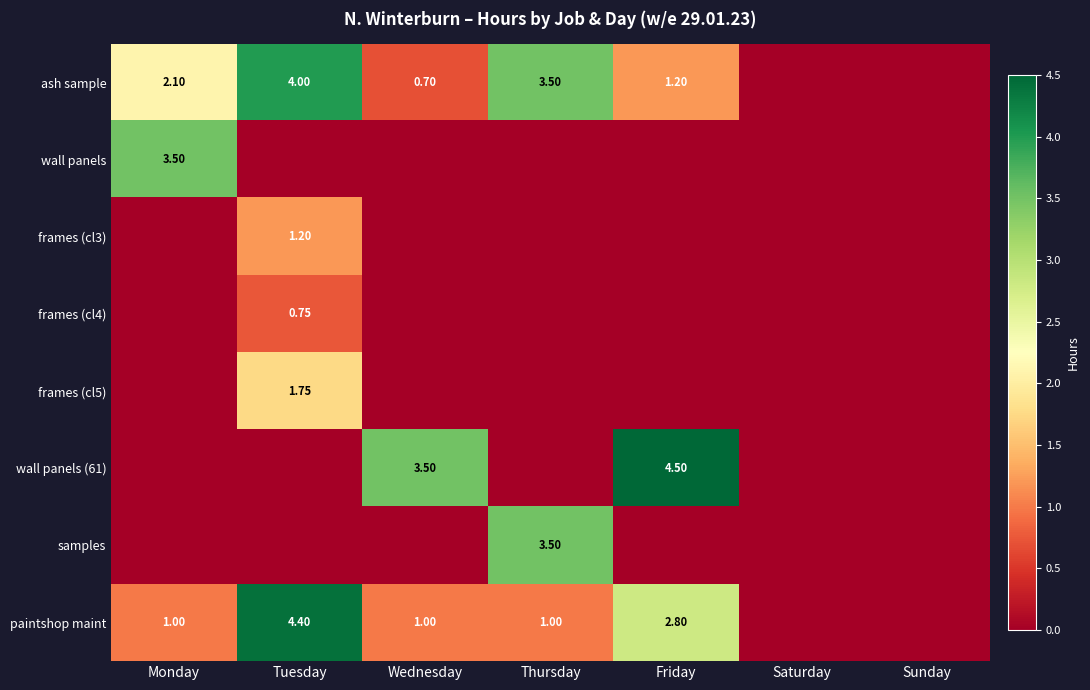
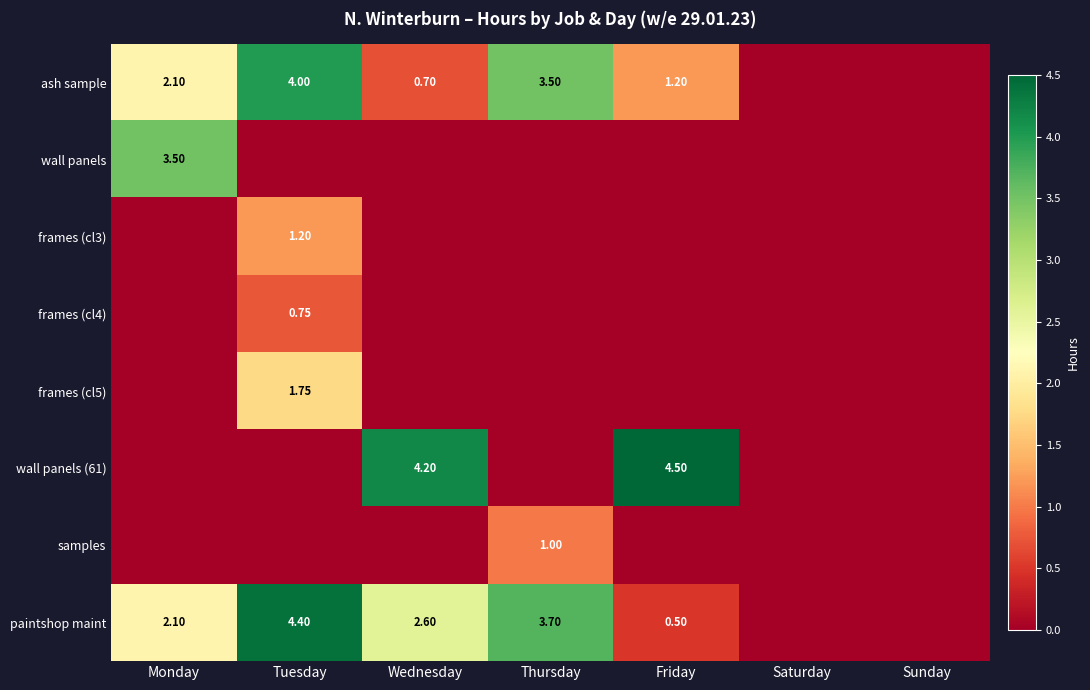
  {
    "ash sample": {
      "Monday": 2.10,
      "Tuesday": 4.00,
      "Wednesday": 0.70,
      "Thursday": 3.50,
      "Friday": 1.20
    },
    "wall panels": {
      "Monday": 3.50
    },
    "frames (cl3)": {
      "Tuesday": 1.20
    },
    "frames (cl4)": {
      "Tuesday": 0.75
    },
    "frames (cl5)": {
      "Tuesday": 1.75
    },
    "wall panels (61)": {
-     "Wednesday": 3.50,
+     "Wednesday": 4.20,
      "Friday": 4.50
    },
    "samples": {
-     "Thursday": 3.50
+     "Thursday": 1.00
    },
    "paintshop maint": {
-     "Monday": 1.00,
+     "Monday": 2.10,
      "Tuesday": 4.40,
-     "Wednesday": 1.00,
-     "Thursday": 1.00,
-     "Friday": 2.80
+     "Wednesday": 2.60,
+     "Thursday": 3.70,
+     "Friday": 0.50
    }
  }
